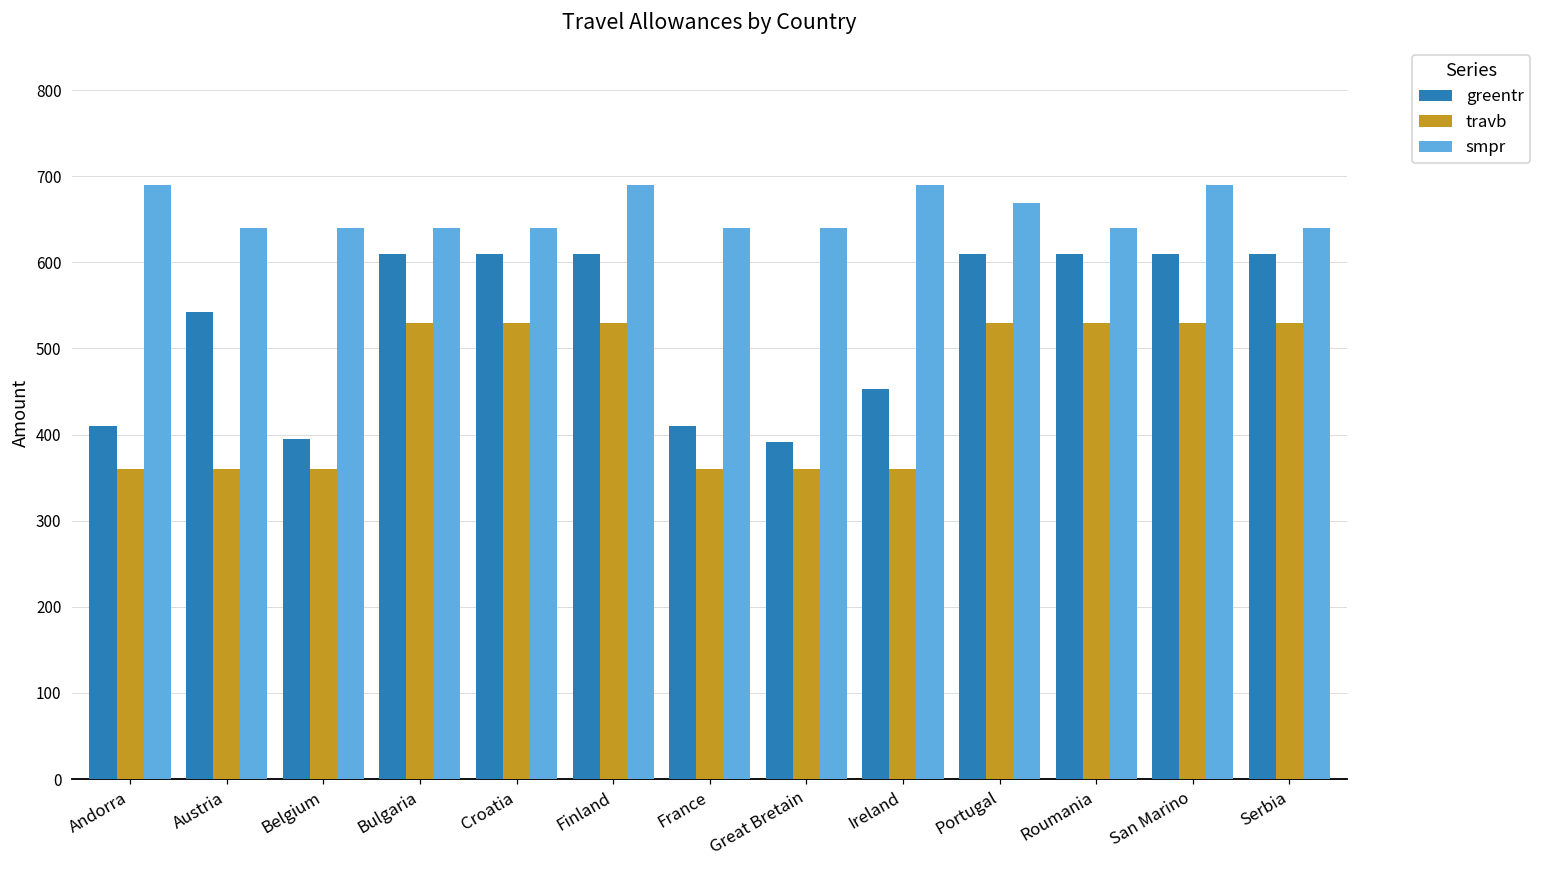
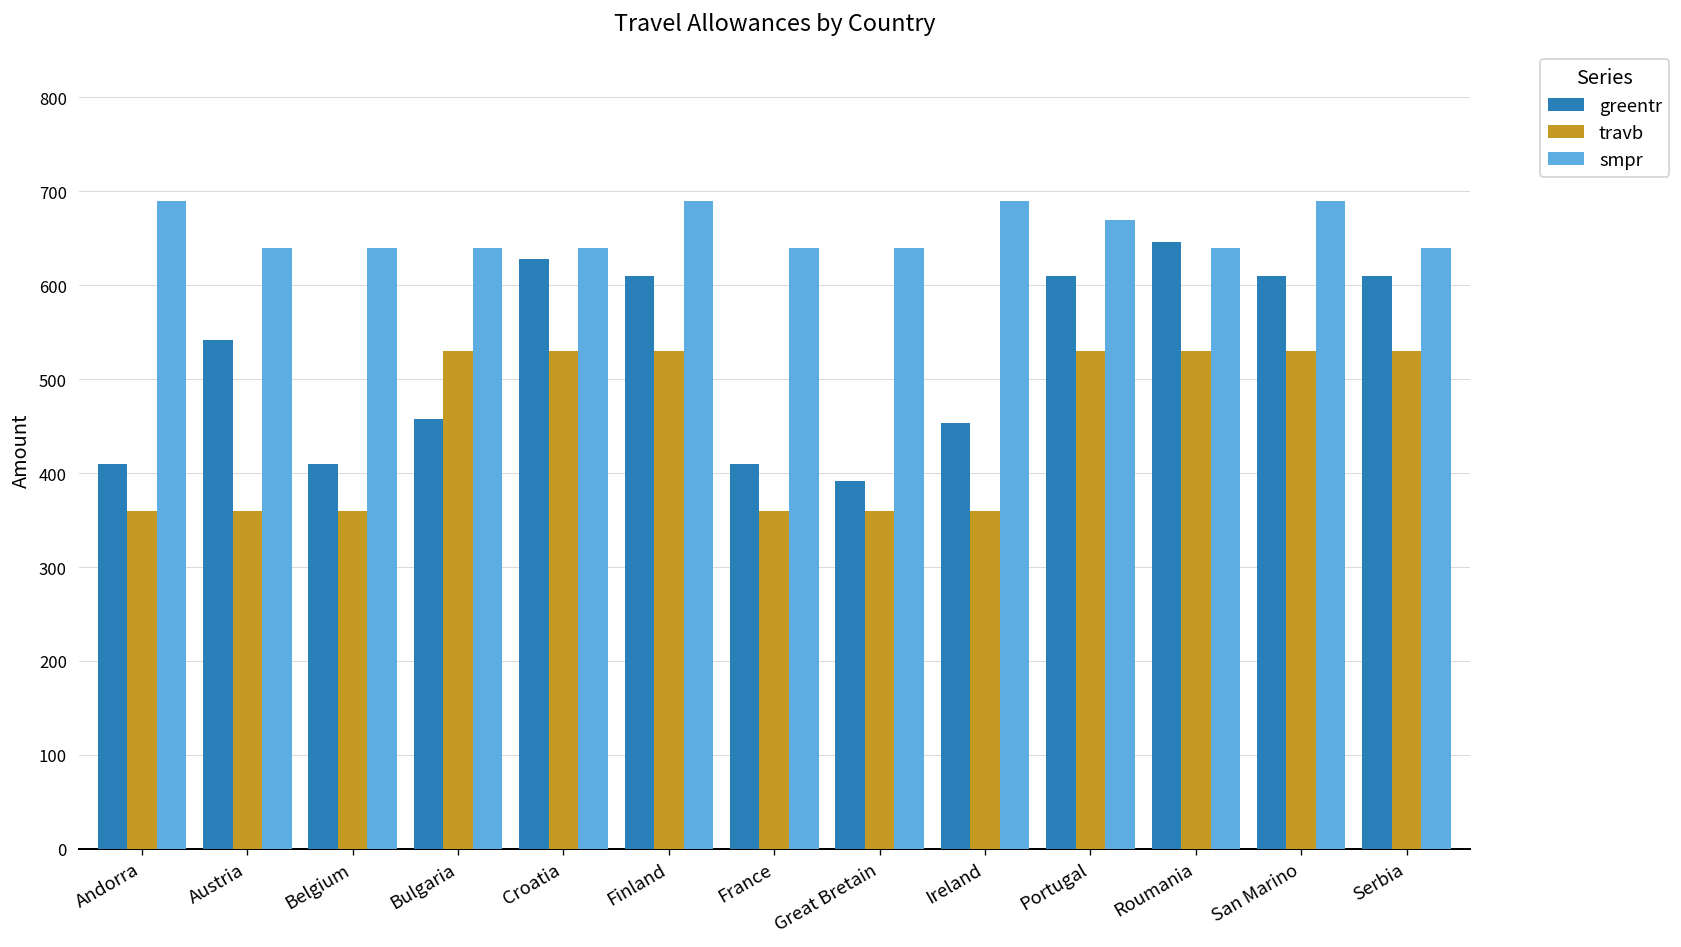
  {
    "greentr": {
      "Andorra": 410,
      "Austria": 540,
-     "Belgium": 400,
-     "Bulgaria": 610,
-     "Croatia": 610,
+     "Belgium": 410,
+     "Bulgaria": 460,
+     "Croatia": 630,
      "Finland": 610,
      "France": 410,
      "Great Bretain": 390,
      "Ireland": 450,
      "Portugal": 610,
-     "Roumania": 610,
+     "Roumania": 650,
      "San Marino": 610,
      "Serbia": 610
    },
    "travb": {
      "Andorra": 360,
      "Austria": 360,
      "Belgium": 360,
      "Bulgaria": 530,
      "Croatia": 530,
      "Finland": 530,
      "France": 360,
      "Great Bretain": 360,
      "Ireland": 360,
      "Portugal": 530,
      "Roumania": 530,
      "San Marino": 530,
      "Serbia": 530
    },
    "smpr": {
      "Andorra": 690,
      "Austria": 640,
      "Belgium": 640,
      "Bulgaria": 640,
      "Croatia": 640,
      "Finland": 690,
      "France": 640,
      "Great Bretain": 640,
      "Ireland": 690,
      "Portugal": 670,
      "Roumania": 640,
      "San Marino": 690,
      "Serbia": 640
    }
  }
